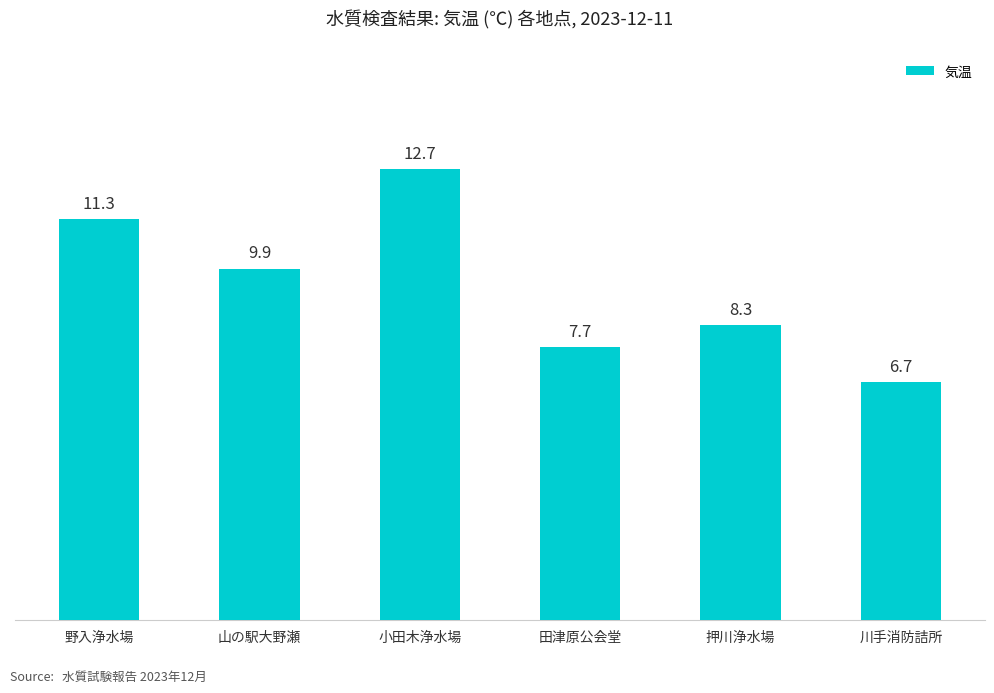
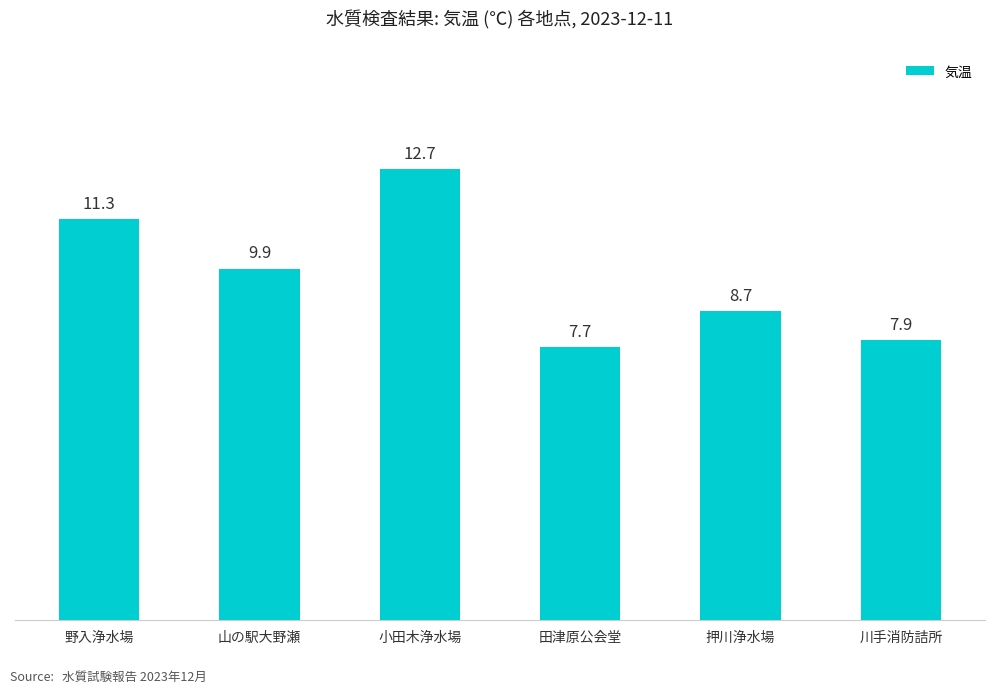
  {
    "野入浄水場": 11.3,
    "山の駅大野瀬": 9.9,
    "小田木浄水場": 12.7,
    "田津原公会堂": 7.7,
-   "押川浄水場": 8.3,
-   "川手消防詰所": 6.7
+   "押川浄水場": 8.7,
+   "川手消防詰所": 7.9
  }
